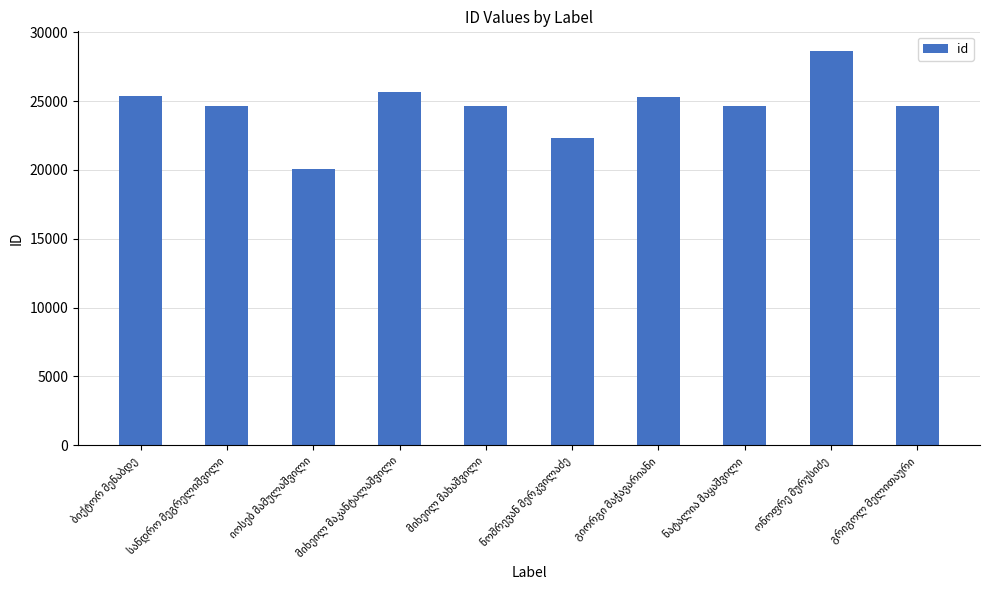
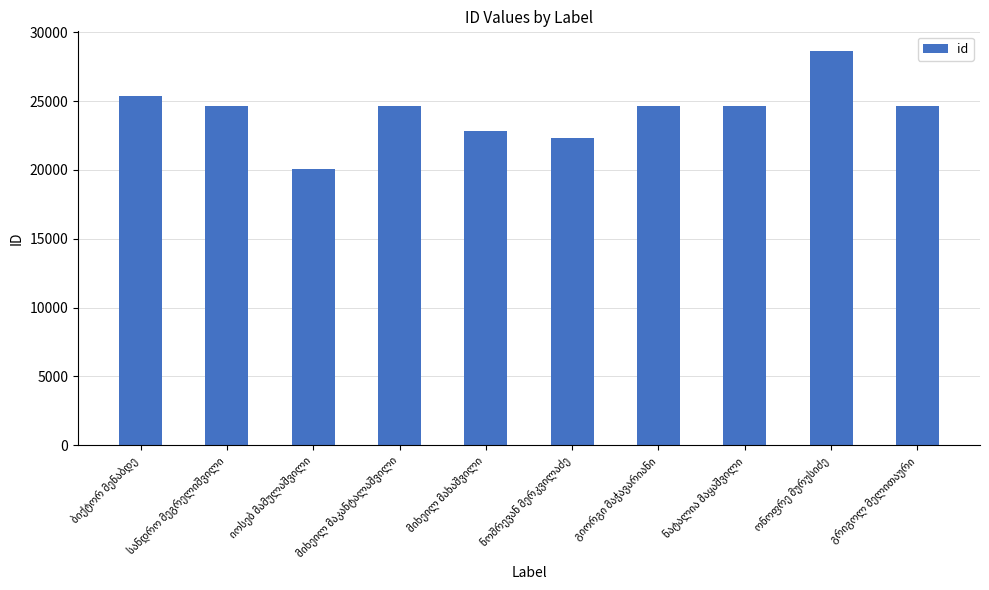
  {
    "ბიქტორ მენაბდე": 25400,
    "სანდრო მეგრელიშვილი": 24700,
    "იოსებ მამულაშვილი": 20100,
-   "მიხეილ მაკანტალაშვილი": 25700,
-   "მიხეილ მახაშვილი": 24700,
+   "მიხეილ მაკანტალაშვილი": 24700,
+   "მიხეილ მახაშვილი": 22800,
    "ნოშრევან მერკვილაძე": 22300,
-   "გიორგი მაჭავარიანი": 25300,
+   "გიორგი მაჭავარიანი": 24700,
    "ნატალია მაყაშვილი": 24700,
    "ონოფრე მურუსიძე": 28600,
    "გრიგოლ მელითაური": 24700
  }
